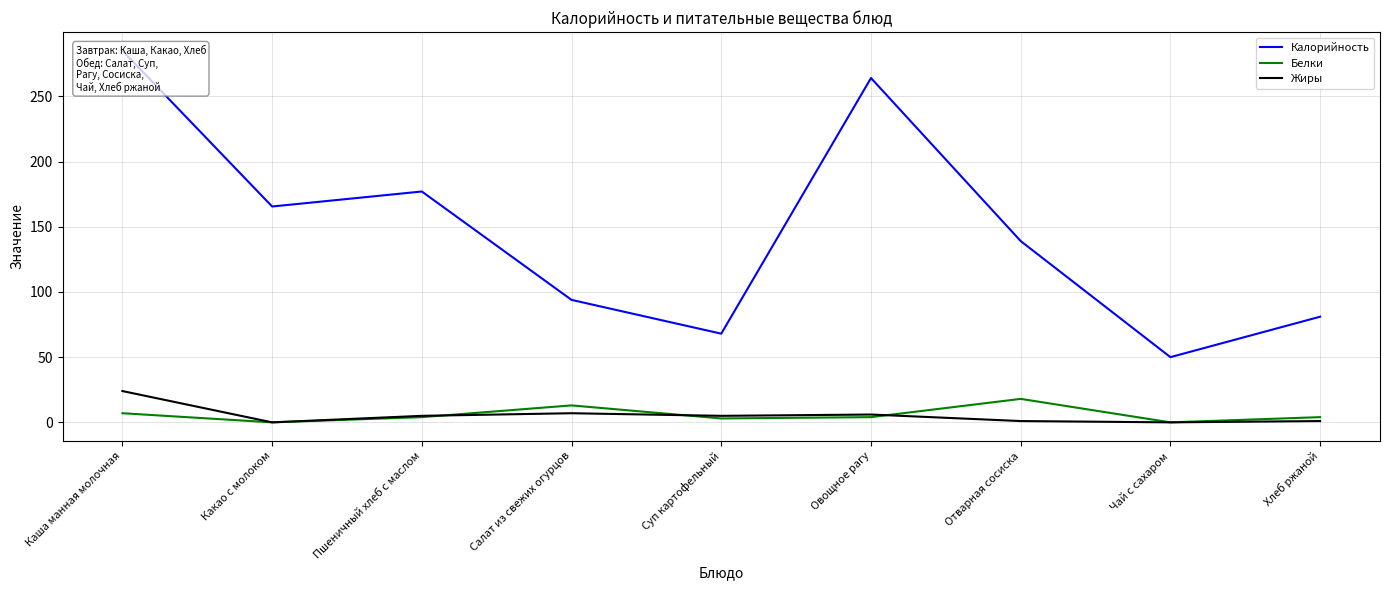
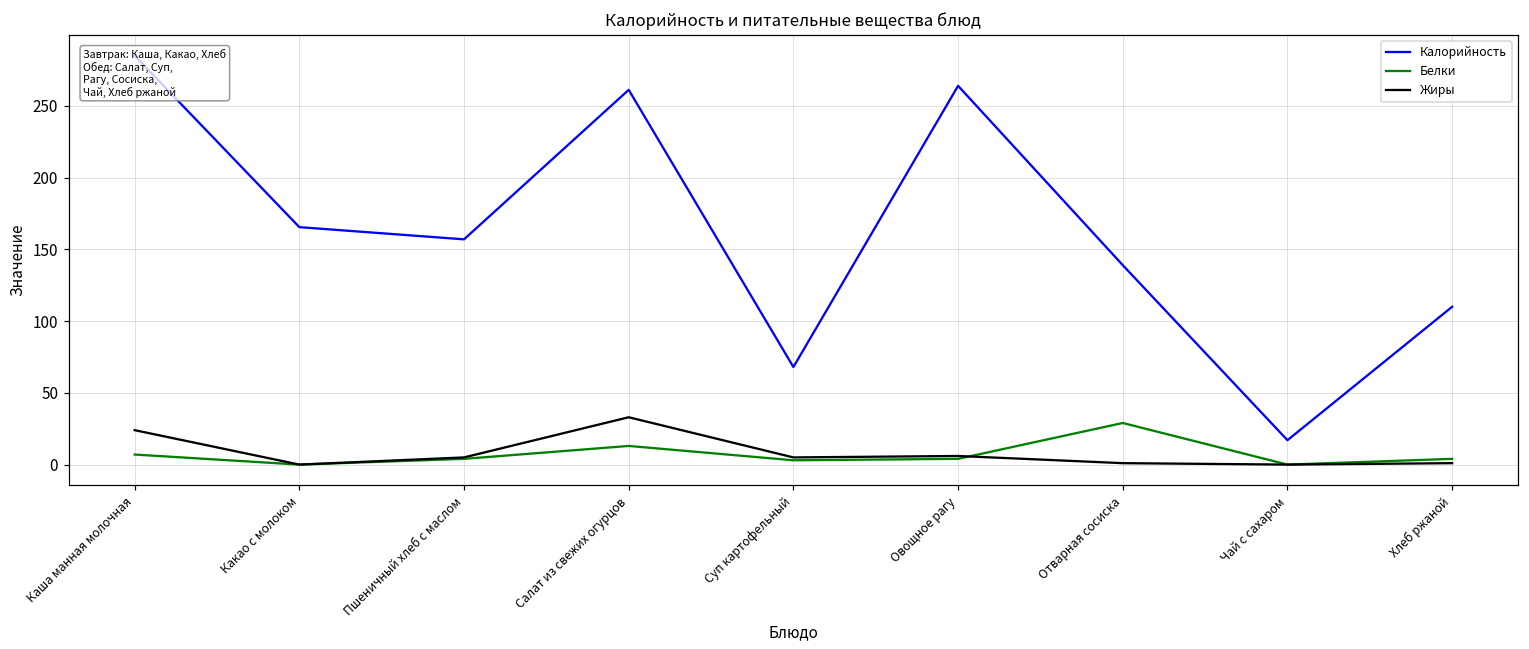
  {
    "Калорийность": {
      "Какао с молоком": 166,
-     "Пшеничный хлеб с маслом": 177,
-     "Салат из свежих огурцов": 94,
+     "Пшеничный хлеб с маслом": 157,
+     "Салат из свежих огурцов": 261,
      "Суп картофельный": 68,
      "Овощное рагу": 264,
      "Отварная сосиска": 139,
-     "Чай с сахаром": 50,
-     "Хлеб ржаной": 81
+     "Чай с сахаром": 17,
+     "Хлеб ржаной": 110
    },
    "Белки": {
      "Каша манная молочная": 7,
      "Салат из свежих огурцов": 13,
      "Суп картофельный": 3,
      "Овощное рагу": 4,
-     "Отварная сосиска": 18,
+     "Отварная сосиска": 29,
      "Хлеб ржаной": 4
    },
    "Жиры": {
      "Каша манная молочная": 24,
-     "Салат из свежих огурцов": 7,
+     "Салат из свежих огурцов": 33,
      "Суп картофельный": 5,
      "Овощное рагу": 6,
      "Отварная сосиска": 1,
      "Хлеб ржаной": 1
    }
  }
